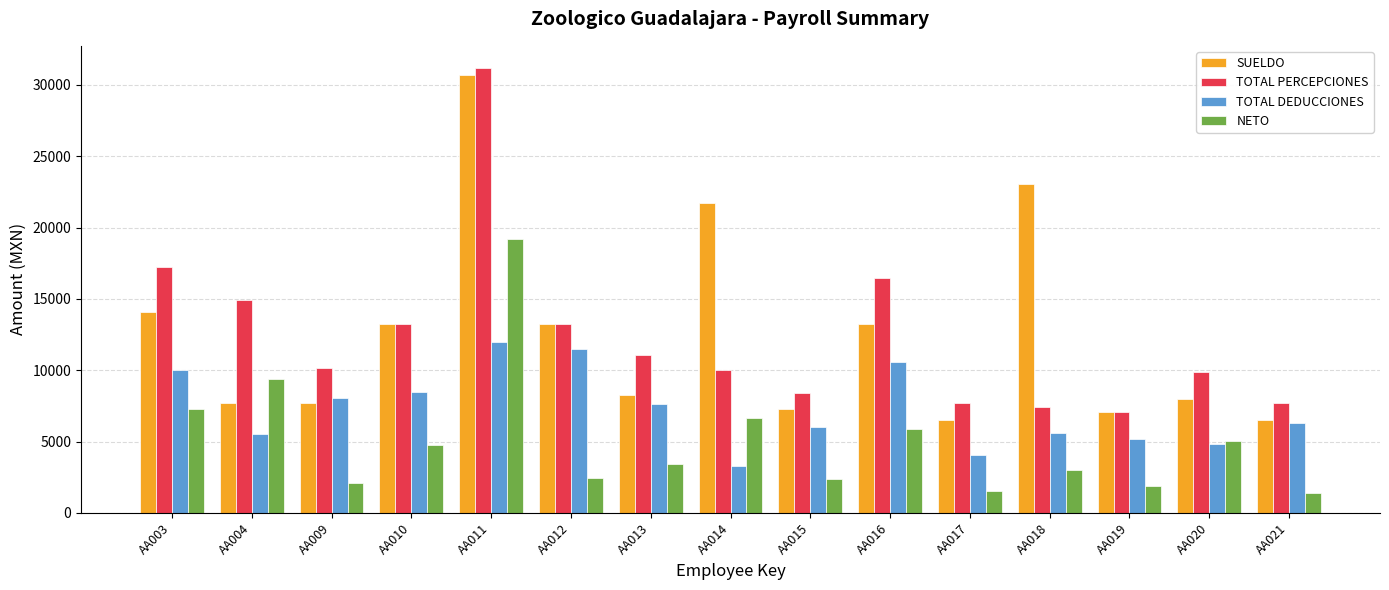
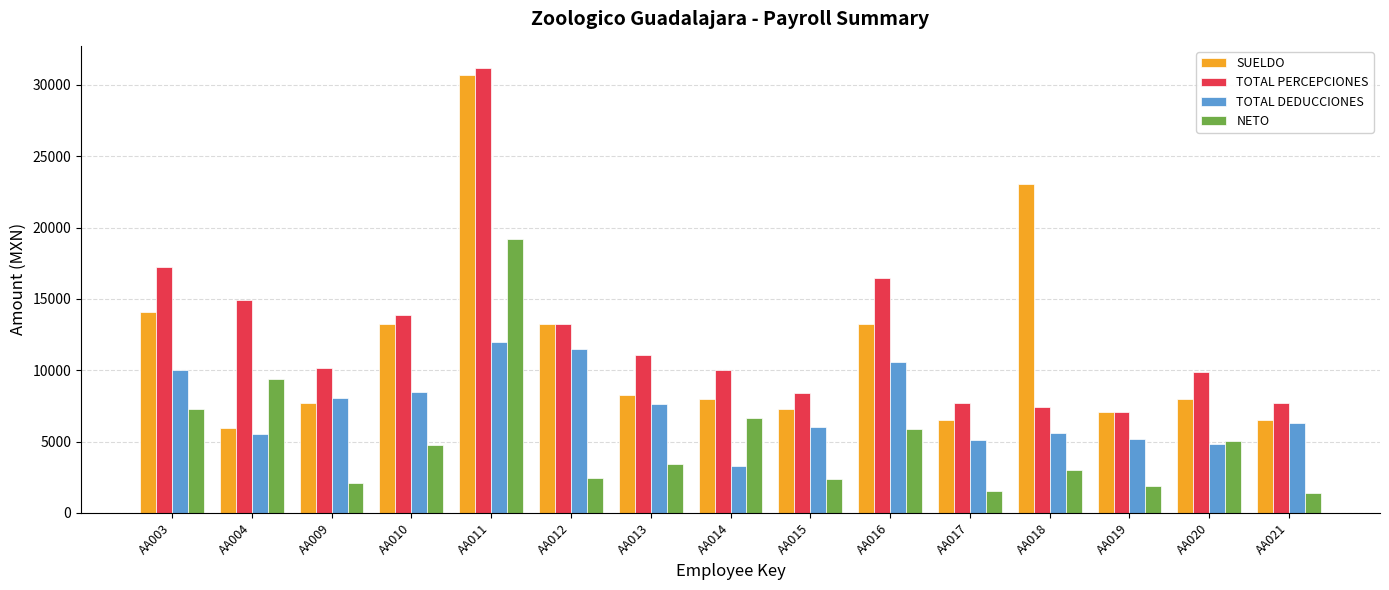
  {
    "SUELDO": {
      "AA003": 14100,
-     "AA004": 7700,
+     "AA004": 6000,
      "AA009": 7700,
      "AA010": 13200,
      "AA011": 30700,
      "AA012": 13200,
      "AA013": 8300,
-     "AA014": 21700,
+     "AA014": 8000,
      "AA015": 7300,
      "AA016": 13200,
      "AA017": 6500,
      "AA018": 23000,
      "AA019": 7000,
      "AA020": 8000,
      "AA021": 6500
    },
    "TOTAL PERCEPCIONES": {
      "AA003": 17300,
      "AA004": 14900,
      "AA009": 10200,
-     "AA010": 13200,
+     "AA010": 13900,
      "AA011": 31200,
      "AA012": 13200,
      "AA013": 11100,
      "AA014": 10000,
      "AA015": 8400,
      "AA016": 16500,
      "AA017": 7700,
      "AA018": 7400,
      "AA019": 7000,
      "AA020": 9900,
      "AA021": 7700
    },
    "TOTAL DEDUCCIONES": {
      "AA003": 10000,
      "AA004": 5500,
      "AA009": 8000,
      "AA010": 8500,
      "AA011": 12000,
      "AA012": 11500,
      "AA013": 7600,
      "AA014": 3300,
      "AA015": 6000,
      "AA016": 10600,
-     "AA017": 4100,
+     "AA017": 5100,
      "AA018": 5600,
      "AA019": 5200,
      "AA020": 4900,
      "AA021": 6300
    },
    "NETO": {
      "AA003": 7300,
      "AA004": 9400,
      "AA009": 2100,
      "AA010": 4700,
      "AA011": 19200,
      "AA012": 2500,
      "AA013": 3500,
      "AA014": 6700,
      "AA015": 2400,
      "AA016": 5900,
      "AA017": 1600,
      "AA018": 3000,
      "AA019": 1900,
      "AA020": 5000,
      "AA021": 1400
    }
  }
